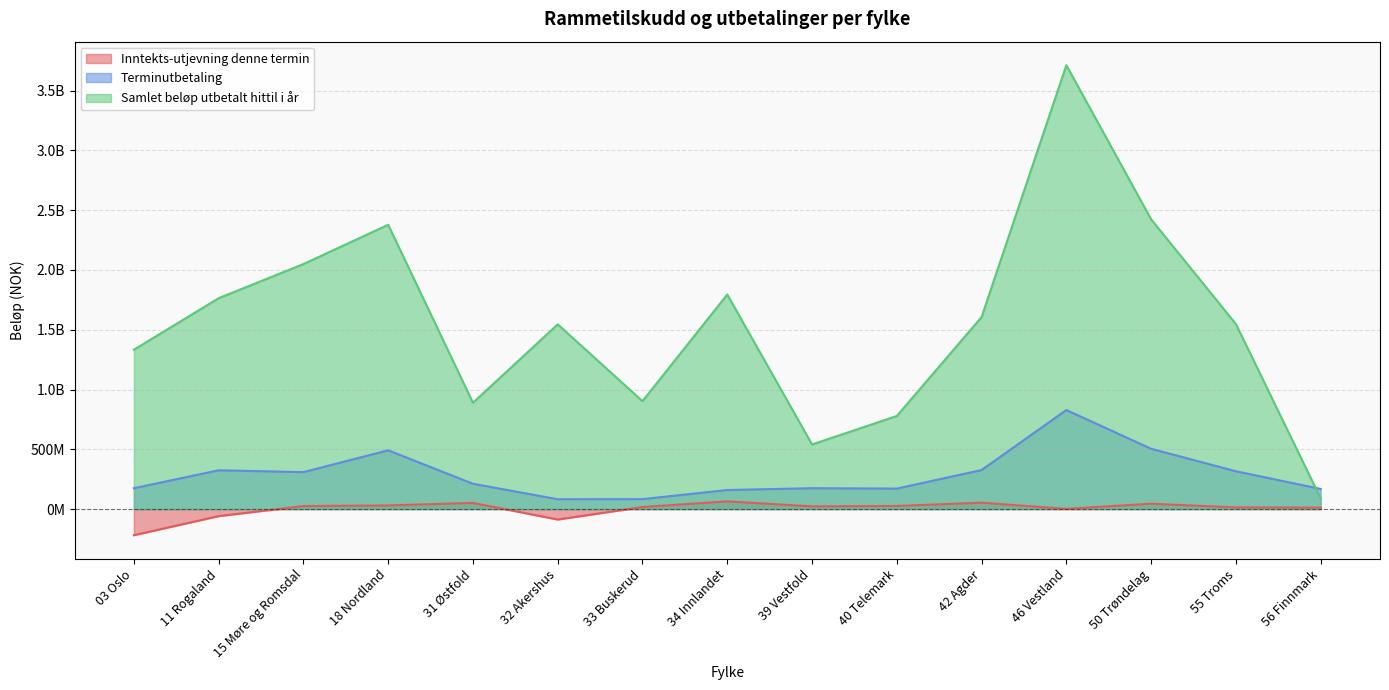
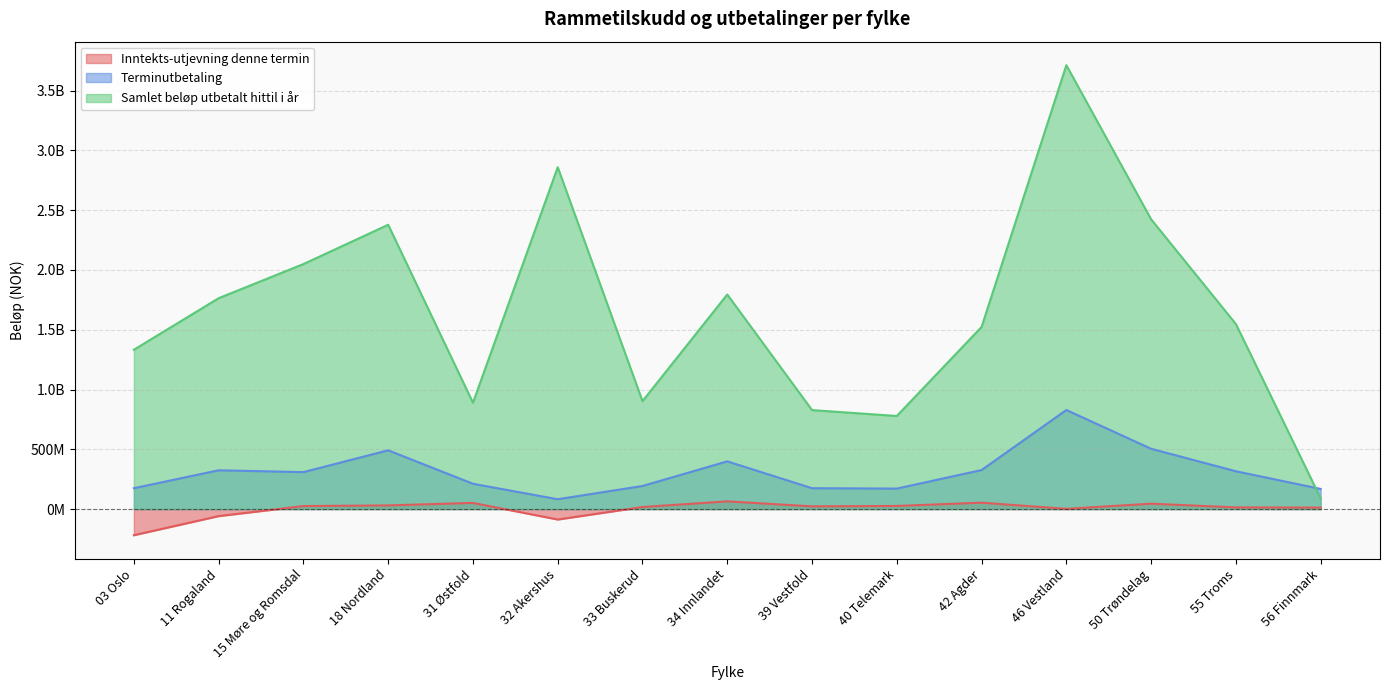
  {
    "Terminutbetaling": {
      "03 Oslo": 170000000,
      "11 Rogaland": 320000000,
      "15 Møre og Romsdal": 310000000,
      "18 Nordland": 490000000,
      "31 Østfold": 210000000,
      "32 Akershus": 80000000,
-     "33 Buskerud": 80000000,
-     "34 Innlandet": 160000000,
+     "33 Buskerud": 190000000,
+     "34 Innlandet": 400000000,
      "39 Vestfold": 170000000,
      "40 Telemark": 170000000,
      "42 Agder": 330000000,
      "46 Vestland": 830000000,
      "50 Trøndelag": 500000000,
      "55 Troms": 320000000,
      "56 Finnmark": 170000000
    },
    "Samlet beløp utbetalt hittil i år": {
      "03 Oslo": 1330000000,
      "11 Rogaland": 1760000000,
      "15 Møre og Romsdal": 2050000000,
      "18 Nordland": 2380000000,
      "31 Østfold": 890000000,
-     "32 Akershus": 1550000000,
+     "32 Akershus": 2860000000,
      "33 Buskerud": 900000000,
      "34 Innlandet": 1790000000,
-     "39 Vestfold": 540000000,
+     "39 Vestfold": 830000000,
      "40 Telemark": 780000000,
-     "42 Agder": 1610000000,
+     "42 Agder": 1520000000,
      "46 Vestland": 3710000000,
      "50 Trøndelag": 2420000000,
      "55 Troms": 1550000000,
      "56 Finnmark": 90000000
    }
  }
